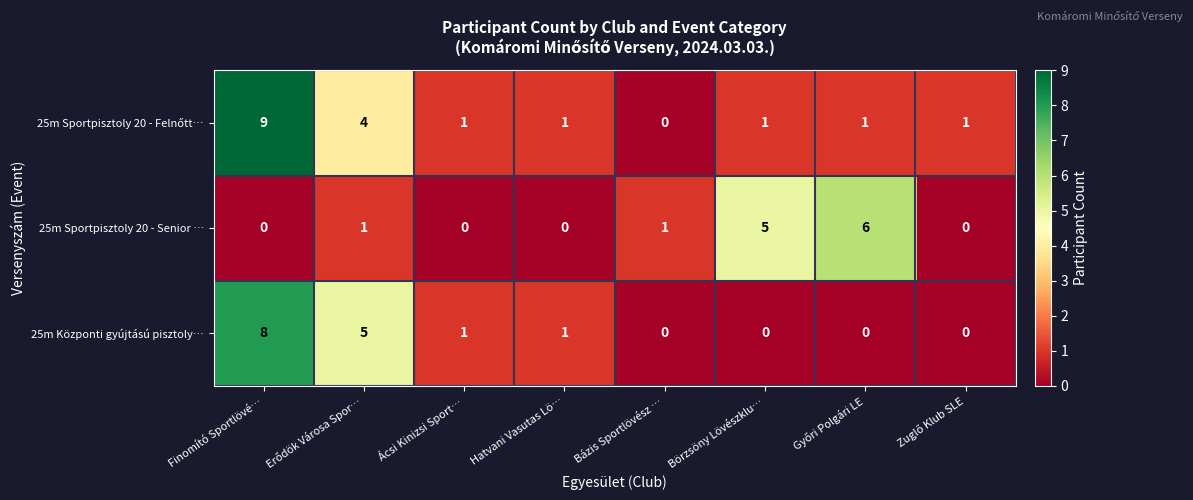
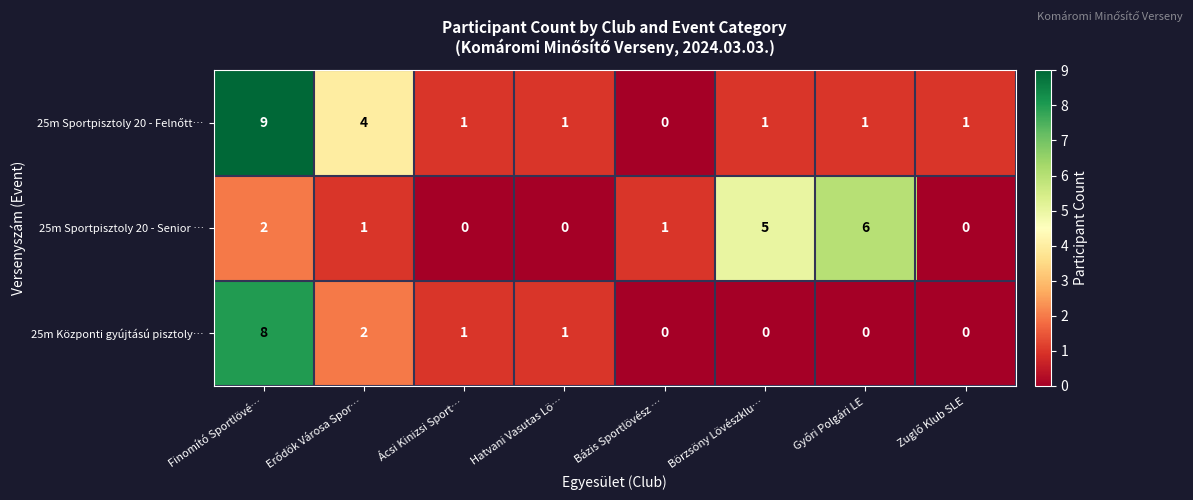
  {
    "25m Sportpisztoly 20 - Felnőtt…": {
      "Finomító Sportlövé…": 9,
      "Erődök Városa Spor…": 4,
      "Ácsi Kinizsi Sport…": 1,
      "Hatvani Vasutas Lö…": 1,
      "Bázis Sportlövész …": 0,
      "Börzsöny Lövészklu…": 1,
      "Győri Polgári LE": 1,
      "Zuglő Klub SLE": 1
    },
    "25m Sportpisztoly 20 - Senior …": {
-     "Finomító Sportlövé…": 0,
+     "Finomító Sportlövé…": 2,
      "Erődök Városa Spor…": 1,
      "Ácsi Kinizsi Sport…": 0,
      "Hatvani Vasutas Lö…": 0,
      "Bázis Sportlövész …": 1,
      "Börzsöny Lövészklu…": 5,
      "Győri Polgári LE": 6,
      "Zuglő Klub SLE": 0
    },
    "25m Központi gyújtású pisztoly…": {
      "Finomító Sportlövé…": 8,
-     "Erődök Városa Spor…": 5,
+     "Erődök Városa Spor…": 2,
      "Ácsi Kinizsi Sport…": 1,
      "Hatvani Vasutas Lö…": 1,
      "Bázis Sportlövész …": 0,
      "Börzsöny Lövészklu…": 0,
      "Győri Polgári LE": 0,
      "Zuglő Klub SLE": 0
    }
  }
